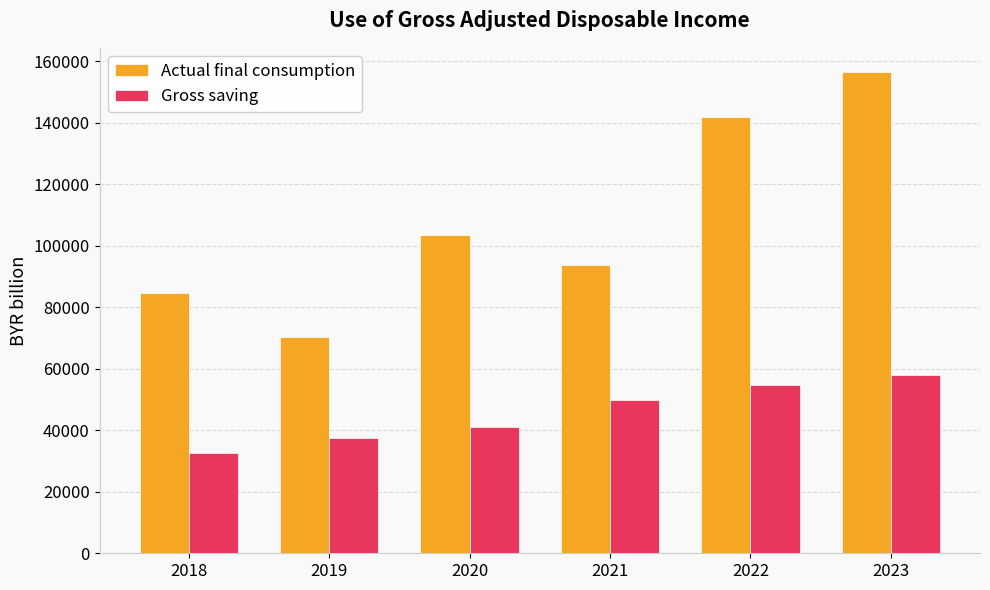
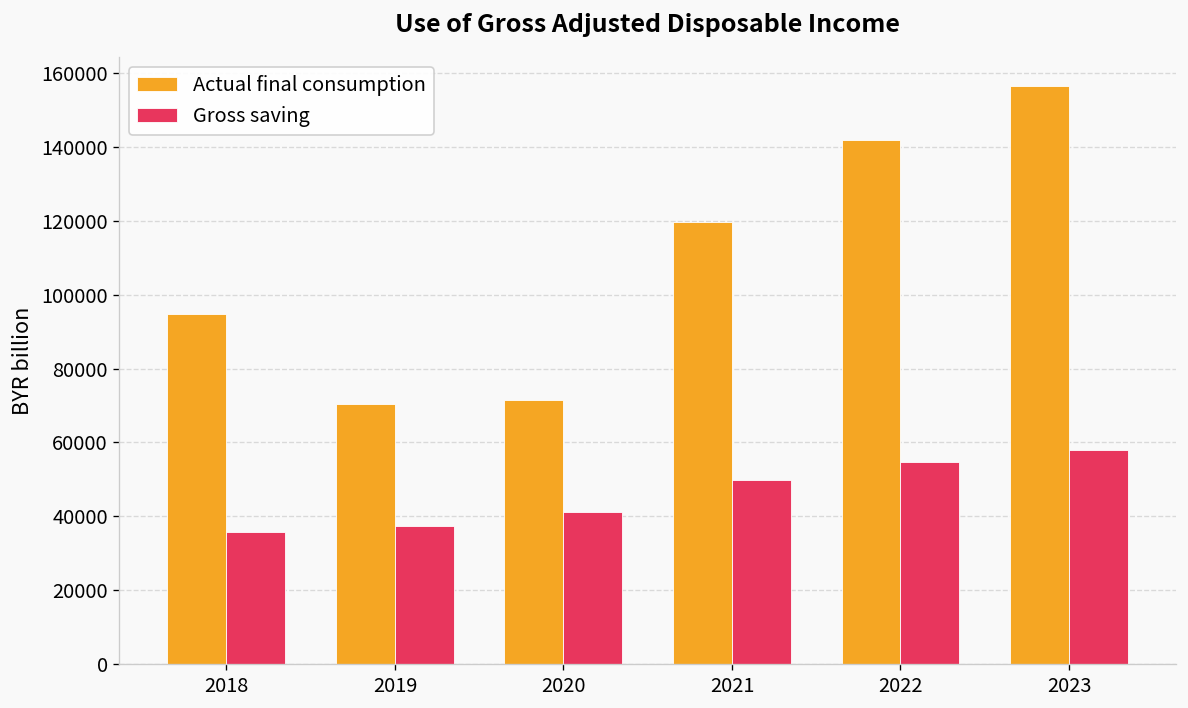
  {
    "Actual final consumption": {
-     "2018": 85000,
+     "2018": 95000,
      "2019": 70000,
-     "2020": 104000,
-     "2021": 94000,
+     "2020": 71000,
+     "2021": 120000,
      "2022": 142000,
      "2023": 156000
    },
    "Gross saving": {
-     "2018": 33000,
+     "2018": 36000,
      "2019": 37000,
      "2020": 41000,
      "2021": 50000,
      "2022": 55000,
      "2023": 58000
    }
  }
